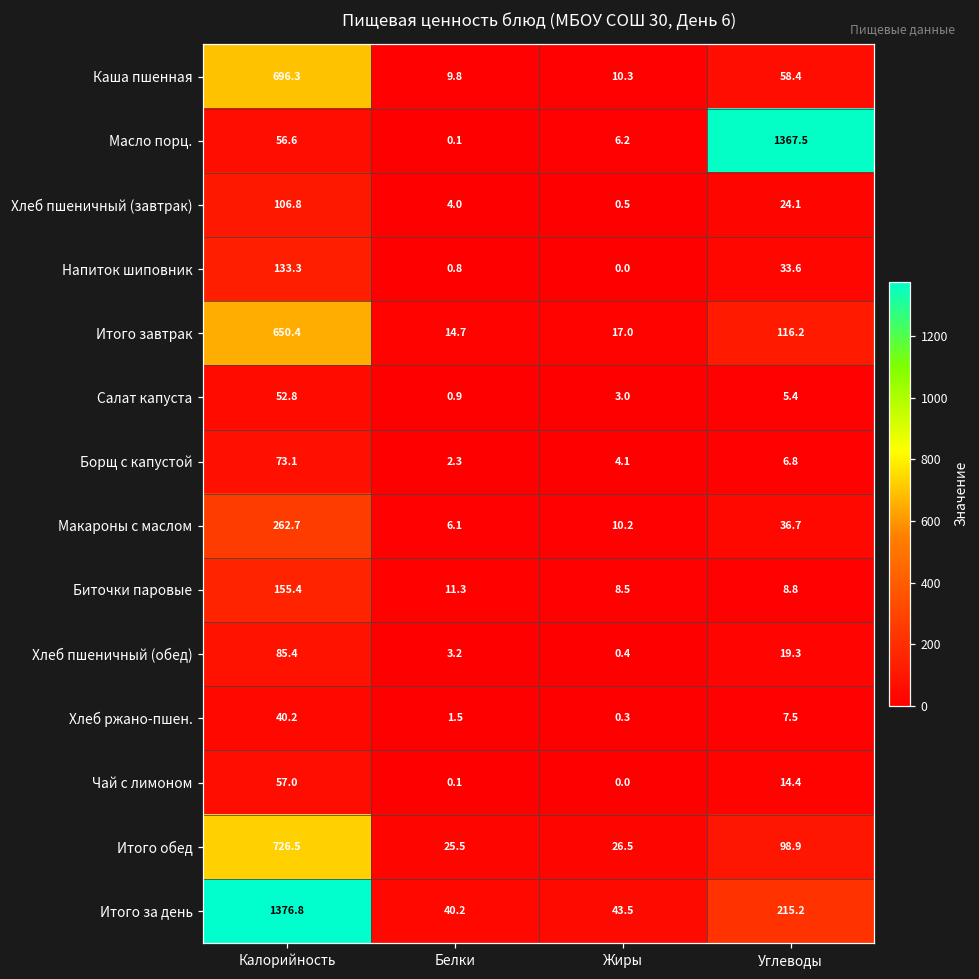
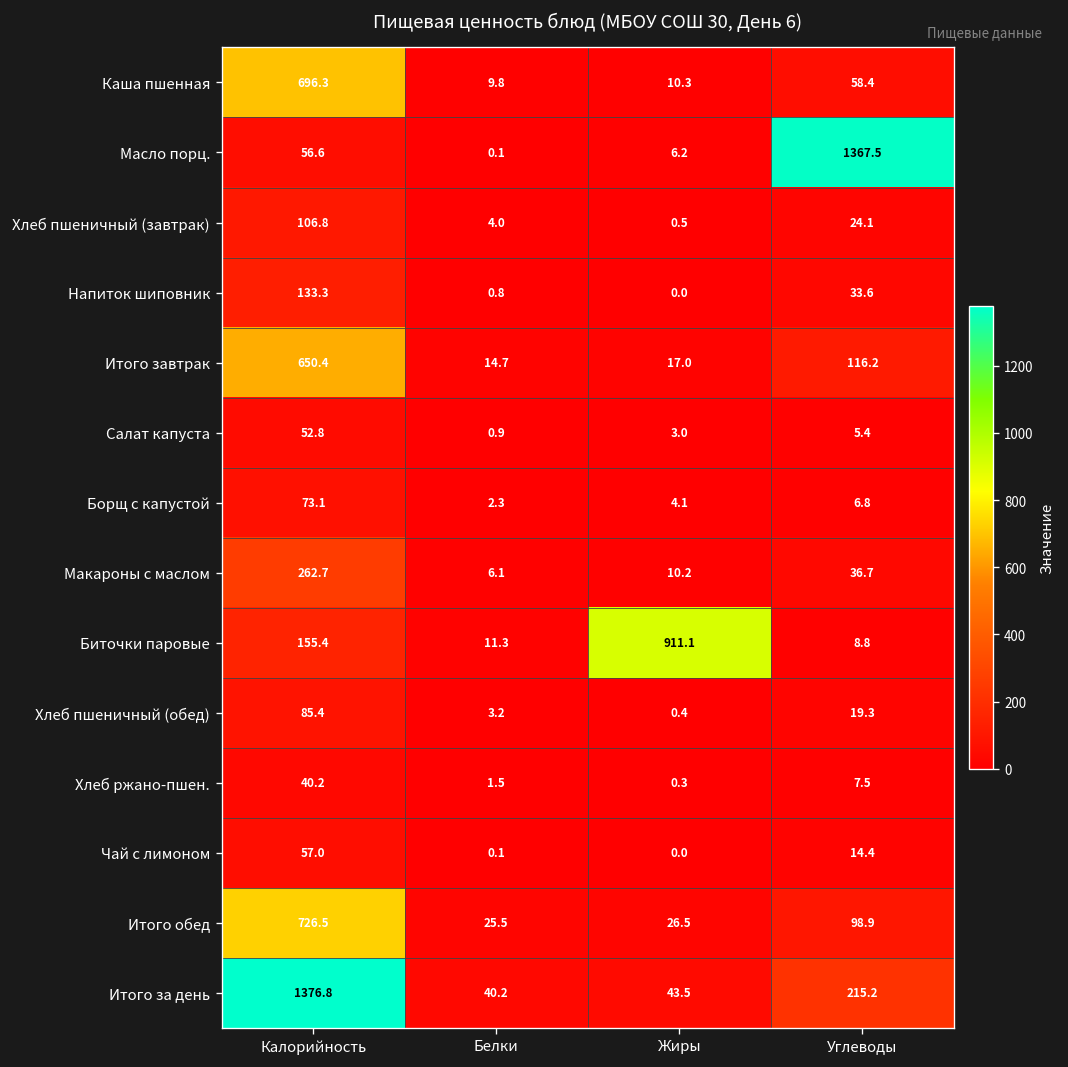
  {
    "Каша пшенная": {
      "Калорийность": 696.3,
      "Белки": 9.8,
      "Жиры": 10.3,
      "Углеводы": 58.4
    },
    "Масло порц.": {
      "Калорийность": 56.6,
      "Белки": 0.1,
      "Жиры": 6.2,
      "Углеводы": 1367.5
    },
    "Хлеб пшеничный (завтрак)": {
      "Калорийность": 106.8,
      "Белки": 4.0,
      "Жиры": 0.5,
      "Углеводы": 24.1
    },
    "Напиток шиповник": {
      "Калорийность": 133.3,
      "Белки": 0.8,
      "Жиры": 0.0,
      "Углеводы": 33.6
    },
    "Итого завтрак": {
      "Калорийность": 650.4,
      "Белки": 14.7,
      "Жиры": 17.0,
      "Углеводы": 116.2
    },
    "Салат капуста": {
      "Калорийность": 52.8,
      "Белки": 0.9,
      "Жиры": 3.0,
      "Углеводы": 5.4
    },
    "Борщ с капустой": {
      "Калорийность": 73.1,
      "Белки": 2.3,
      "Жиры": 4.1,
      "Углеводы": 6.8
    },
    "Макароны с маслом": {
      "Калорийность": 262.7,
      "Белки": 6.1,
      "Жиры": 10.2,
      "Углеводы": 36.7
    },
    "Биточки паровые": {
      "Калорийность": 155.4,
      "Белки": 11.3,
-     "Жиры": 8.5,
+     "Жиры": 911.1,
      "Углеводы": 8.8
    },
    "Хлеб пшеничный (обед)": {
      "Калорийность": 85.4,
      "Белки": 3.2,
      "Жиры": 0.4,
      "Углеводы": 19.3
    },
    "Хлеб ржано-пшен.": {
      "Калорийность": 40.2,
      "Белки": 1.5,
      "Жиры": 0.3,
      "Углеводы": 7.5
    },
    "Чай с лимоном": {
      "Калорийность": 57.0,
      "Белки": 0.1,
      "Жиры": 0.0,
      "Углеводы": 14.4
    },
    "Итого обед": {
      "Калорийность": 726.5,
      "Белки": 25.5,
      "Жиры": 26.5,
      "Углеводы": 98.9
    },
    "Итого за день": {
      "Калорийность": 1376.8,
      "Белки": 40.2,
      "Жиры": 43.5,
      "Углеводы": 215.2
    }
  }
